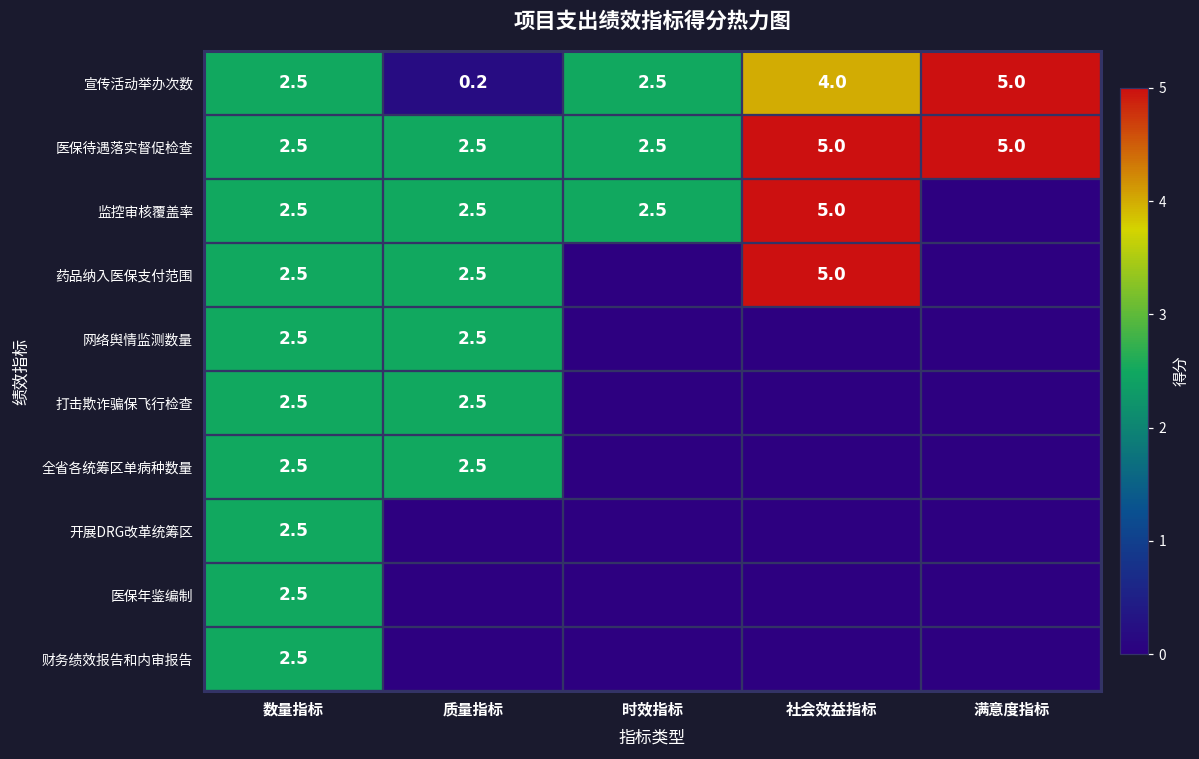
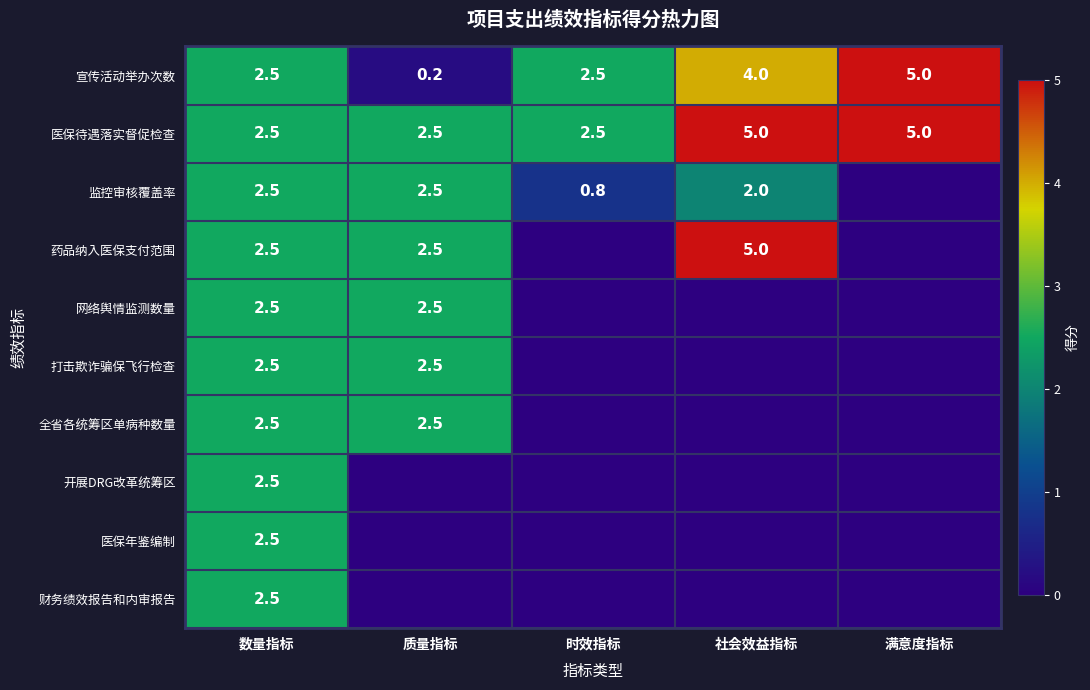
  {
    "宣传活动举办次数": {
      "数量指标": 2.5,
      "质量指标": 0.2,
      "时效指标": 2.5,
      "社会效益指标": 4.0,
      "满意度指标": 5.0
    },
    "医保待遇落实督促检查": {
      "数量指标": 2.5,
      "质量指标": 2.5,
      "时效指标": 2.5,
      "社会效益指标": 5.0,
      "满意度指标": 5.0
    },
    "监控审核覆盖率": {
      "数量指标": 2.5,
      "质量指标": 2.5,
-     "时效指标": 2.5,
-     "社会效益指标": 5.0
+     "时效指标": 0.8,
+     "社会效益指标": 2.0
    },
    "药品纳入医保支付范围": {
      "数量指标": 2.5,
      "质量指标": 2.5,
      "社会效益指标": 5.0
    },
    "网络舆情监测数量": {
      "数量指标": 2.5,
      "质量指标": 2.5
    },
    "打击欺诈骗保飞行检查": {
      "数量指标": 2.5,
      "质量指标": 2.5
    },
    "全省各统筹区单病种数量": {
      "数量指标": 2.5,
      "质量指标": 2.5
    },
    "开展DRG改革统筹区": {
      "数量指标": 2.5
    },
    "医保年鉴编制": {
      "数量指标": 2.5
    },
    "财务绩效报告和内审报告": {
      "数量指标": 2.5
    }
  }
